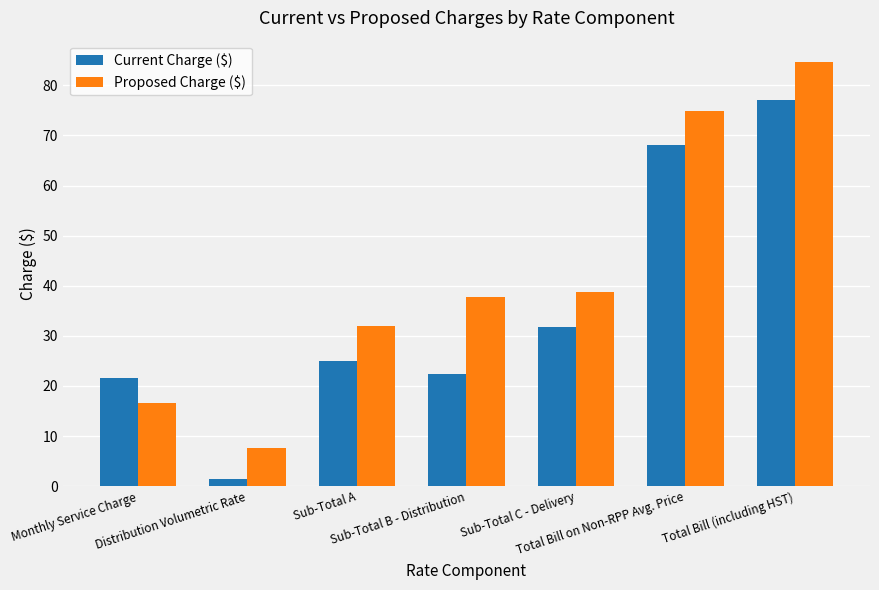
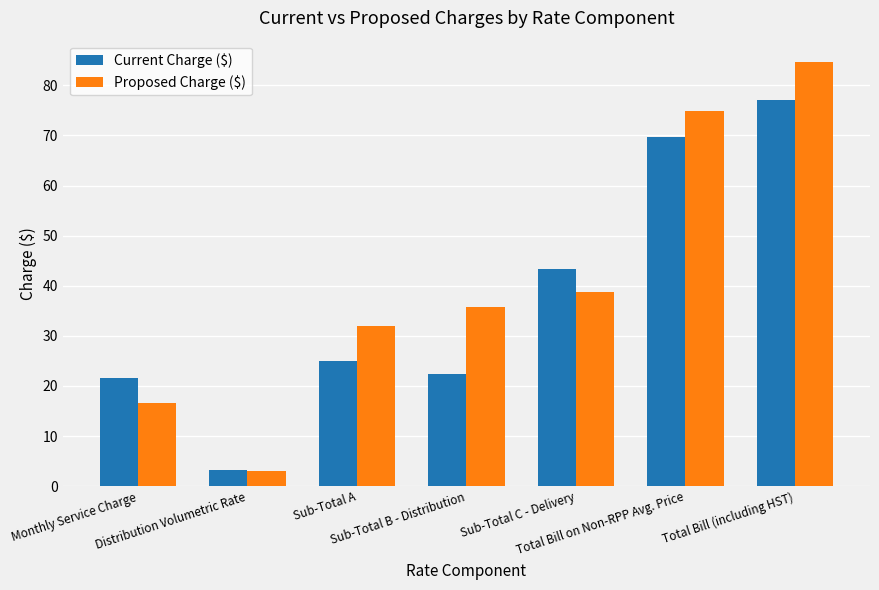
  {
    "Current Charge ($)": {
      "Monthly Service Charge": 22,
-     "Distribution Volumetric Rate": 1,
+     "Distribution Volumetric Rate": 3,
      "Sub-Total A": 25,
      "Sub-Total B - Distribution": 22,
-     "Sub-Total C - Delivery": 32,
-     "Total Bill on Non-RPP Avg. Price": 68,
+     "Sub-Total C - Delivery": 43,
+     "Total Bill on Non-RPP Avg. Price": 70,
      "Total Bill (including HST)": 77
    },
    "Proposed Charge ($)": {
      "Monthly Service Charge": 17,
-     "Distribution Volumetric Rate": 8,
+     "Distribution Volumetric Rate": 3,
      "Sub-Total A": 32,
-     "Sub-Total B - Distribution": 38,
+     "Sub-Total B - Distribution": 36,
      "Sub-Total C - Delivery": 39,
      "Total Bill on Non-RPP Avg. Price": 75,
      "Total Bill (including HST)": 85
    }
  }
